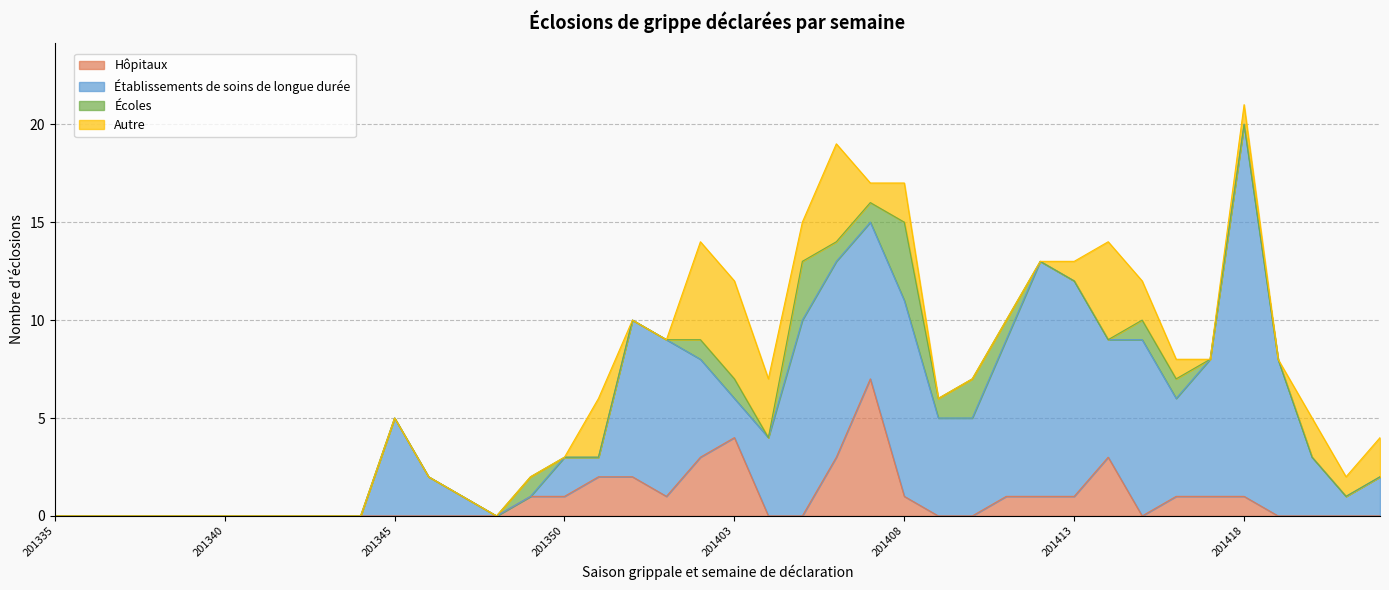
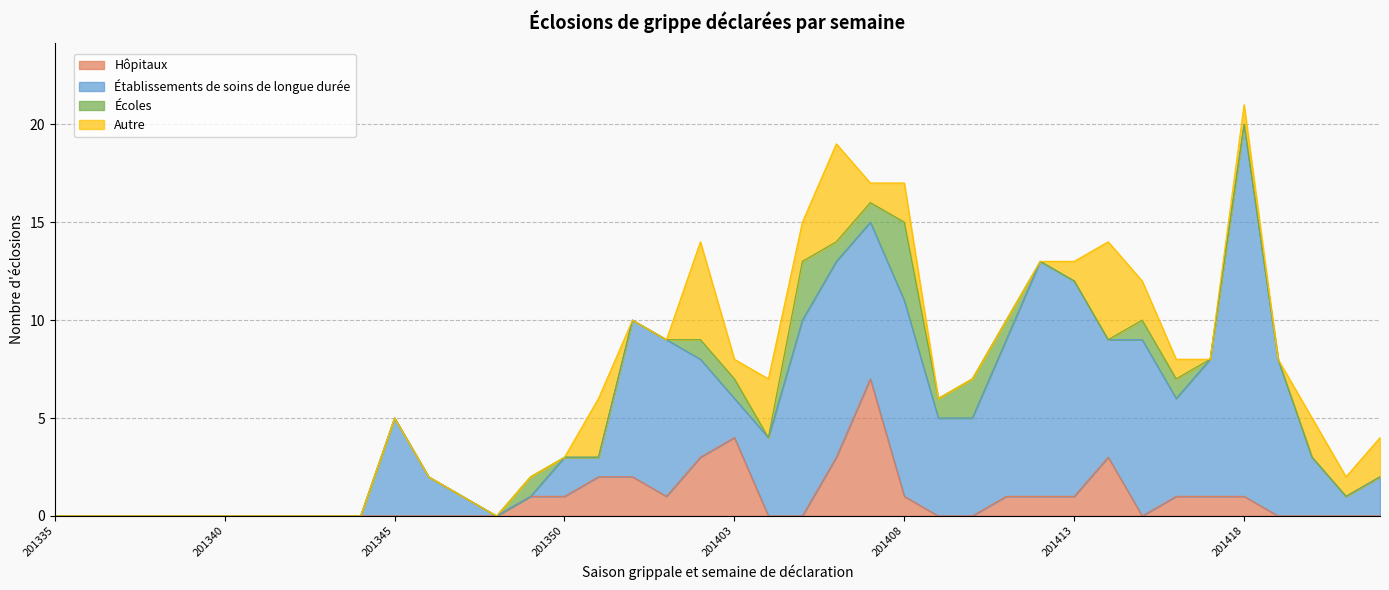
  {
    "Hôpitaux": {
      "201345": 0,
      "201350": 1,
      "201403": 4,
      "201408": 1,
      "201413": 1,
      "201418": 1
    },
    "Établissements de soins de longue durée": {
      "201403": 2,
      "201408": 10
    },
    "Écoles": {
      "201403": 1,
      "201408": 4
    },
    "Autre": {
-     "201403": 5,
+     "201403": 1,
      "201408": 2,
      "201413": 1,
      "201418": 1
    }
  }
